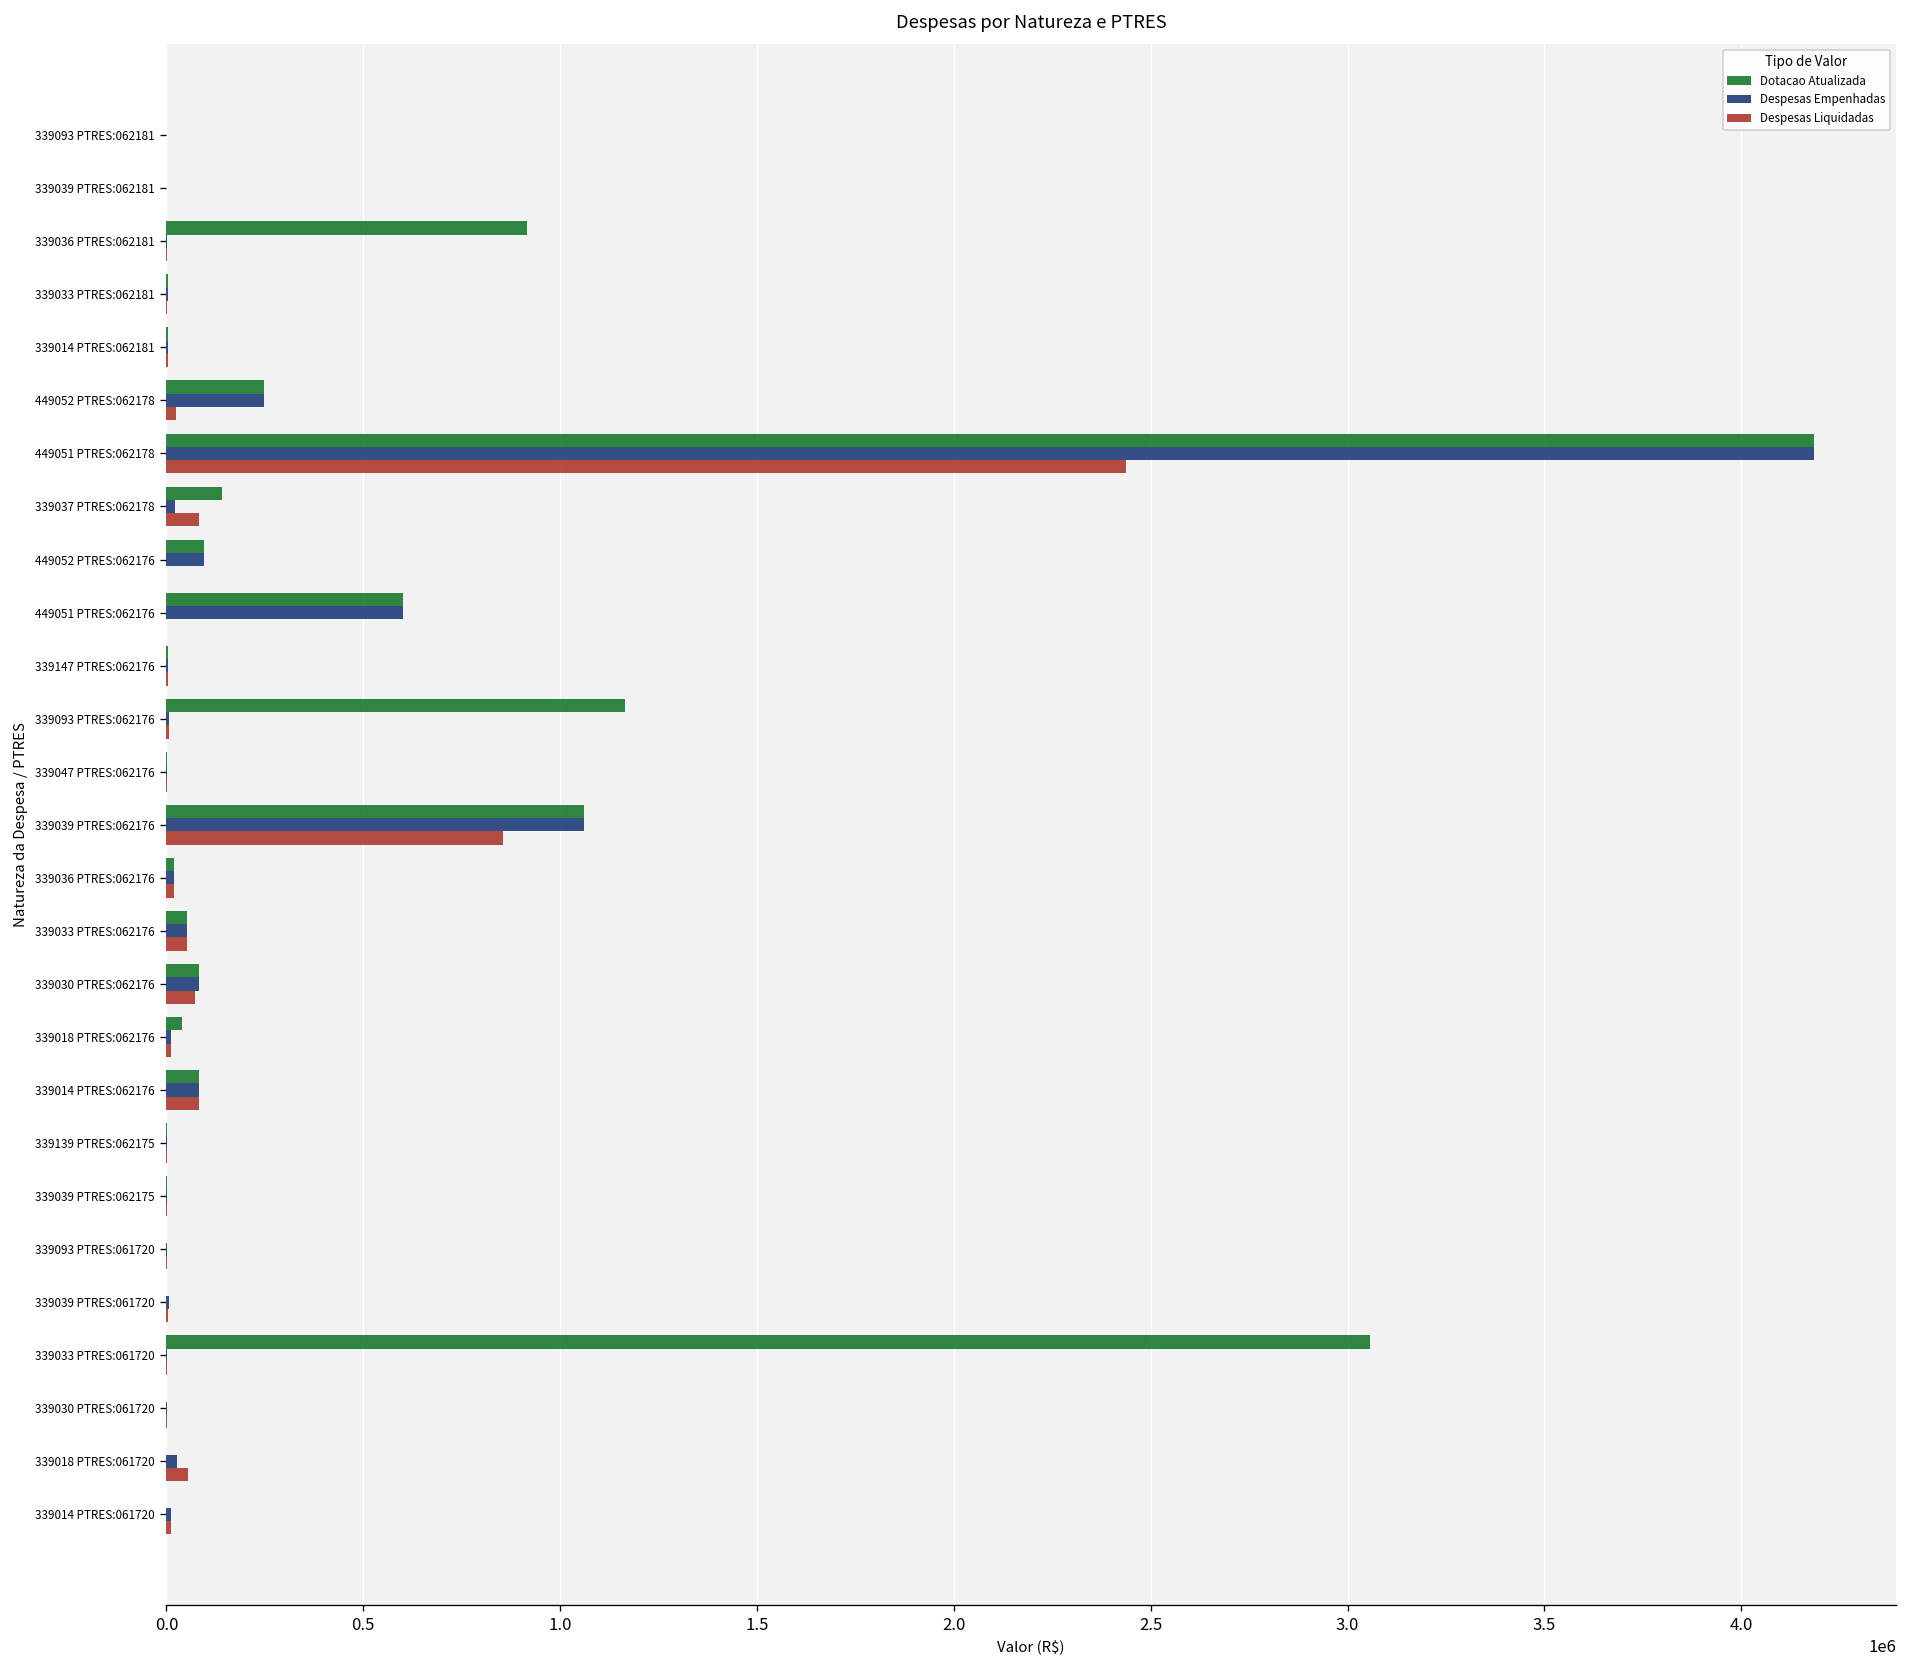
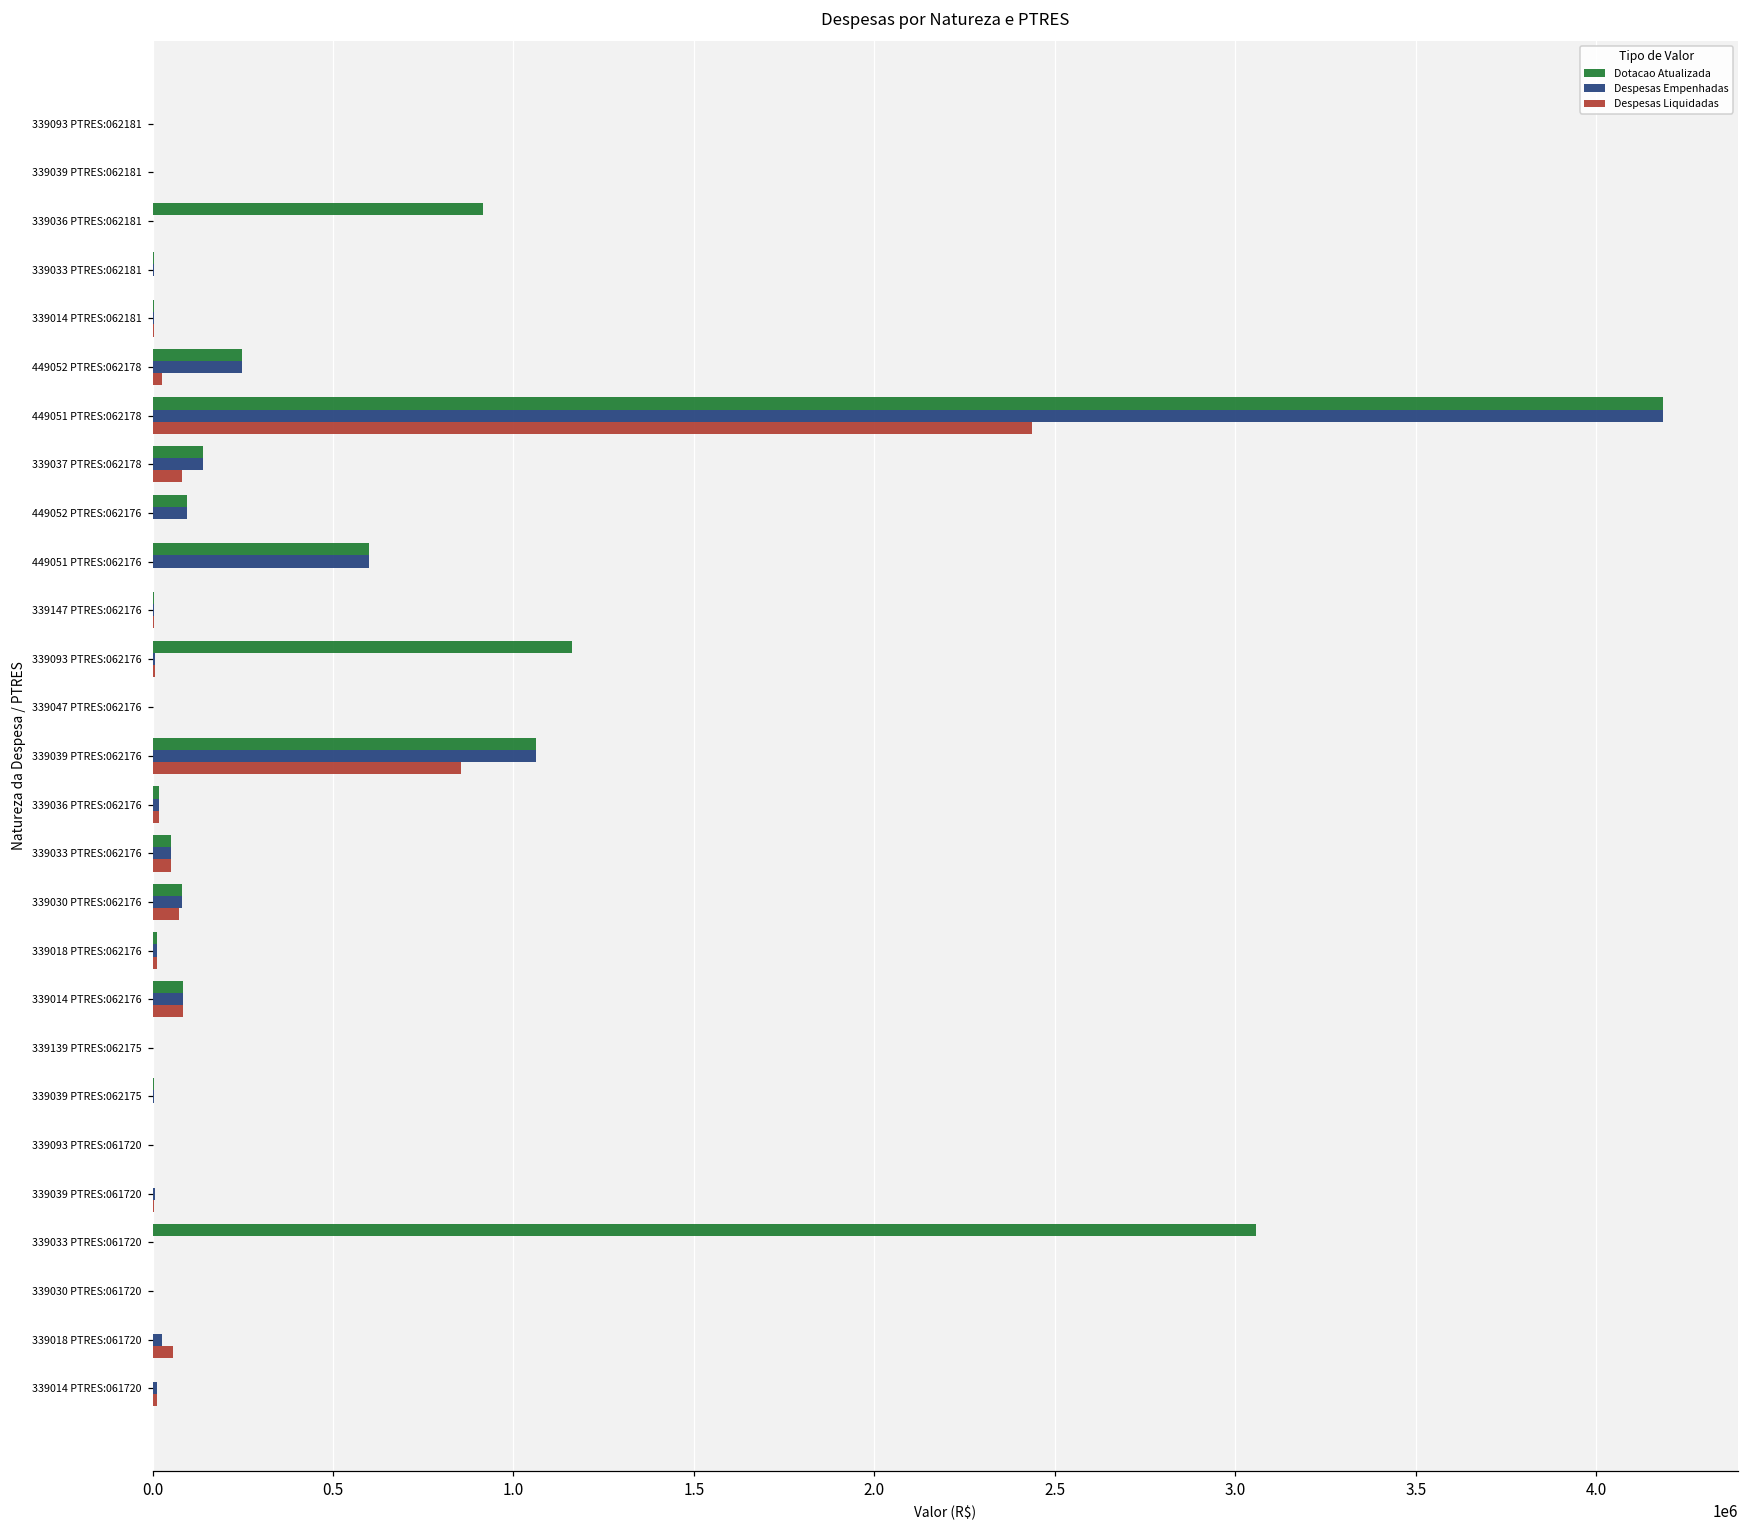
  {
    "Dotacao Atualizada": {
      "339036 PTRES:062181": 920000,
      "449052 PTRES:062178": 250000,
      "449051 PTRES:062178": 4180000,
      "339037 PTRES:062178": 140000,
      "449052 PTRES:062176": 100000,
      "449051 PTRES:062176": 600000,
      "339093 PTRES:062176": 1160000,
      "339039 PTRES:062176": 1060000,
      "339036 PTRES:062176": 20000,
      "339033 PTRES:062176": 50000,
      "339030 PTRES:062176": 80000,
-     "339018 PTRES:062176": 40000,
+     "339018 PTRES:062176": 10000,
      "339014 PTRES:062176": 80000,
      "339093 PTRES:061720": 0,
      "339039 PTRES:061720": 0,
      "339033 PTRES:061720": 3060000,
      "339030 PTRES:061720": 0,
      "339018 PTRES:061720": 0,
      "339014 PTRES:061720": 0
    },
    "Despesas Empenhadas": {
      "449052 PTRES:062178": 250000,
      "449051 PTRES:062178": 4180000,
-     "339037 PTRES:062178": 20000,
+     "339037 PTRES:062178": 140000,
      "449052 PTRES:062176": 100000,
      "449051 PTRES:062176": 600000,
      "339039 PTRES:062176": 1060000,
      "339036 PTRES:062176": 20000,
      "339033 PTRES:062176": 50000,
      "339030 PTRES:062176": 80000,
      "339018 PTRES:062176": 10000,
      "339014 PTRES:062176": 80000,
      "339018 PTRES:061720": 30000,
      "339014 PTRES:061720": 10000
    },
    "Despesas Liquidadas": {
      "449052 PTRES:062178": 30000,
      "449051 PTRES:062178": 2440000,
      "339037 PTRES:062178": 80000,
      "449052 PTRES:062176": 0,
      "449051 PTRES:062176": 0,
      "339039 PTRES:062176": 850000,
      "339036 PTRES:062176": 20000,
      "339033 PTRES:062176": 50000,
      "339030 PTRES:062176": 70000,
      "339018 PTRES:062176": 10000,
      "339014 PTRES:062176": 80000,
      "339018 PTRES:061720": 60000,
      "339014 PTRES:061720": 10000
    }
  }
